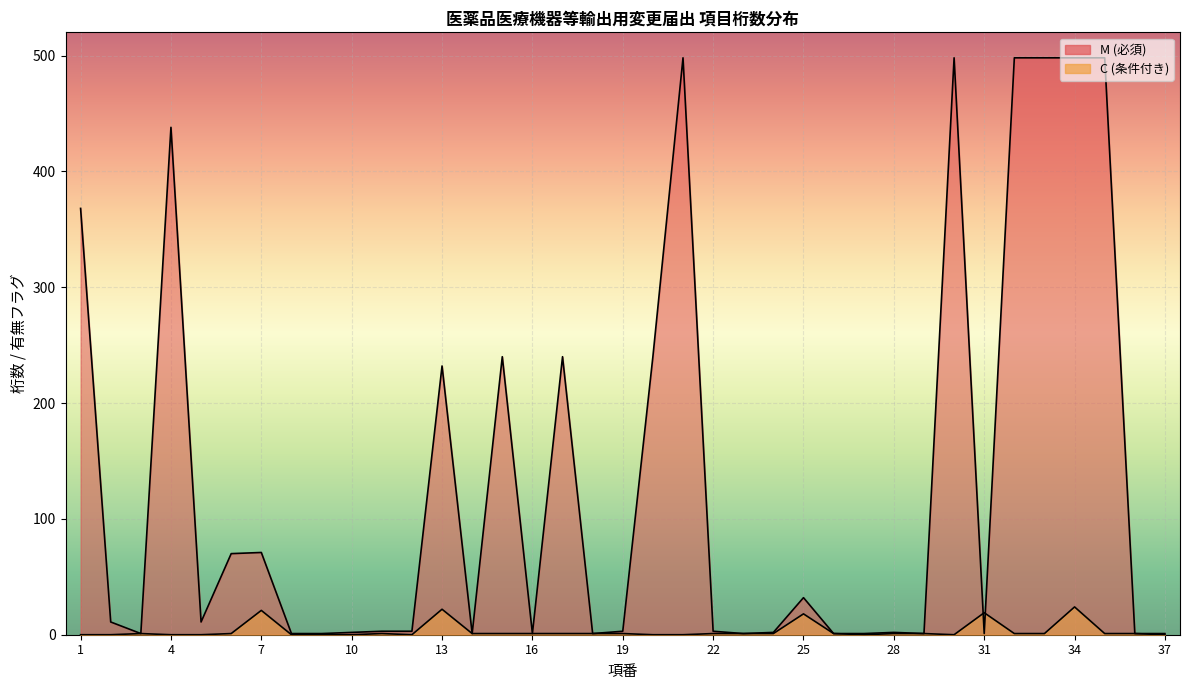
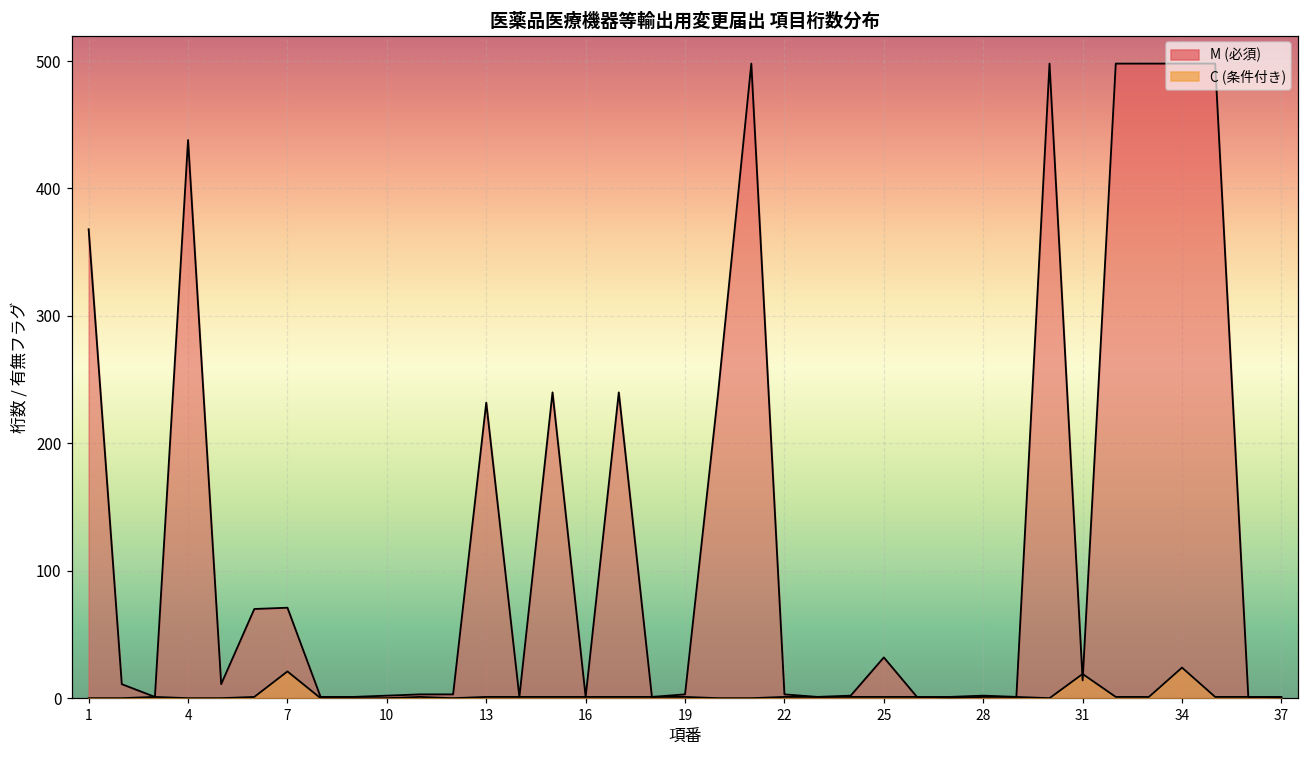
  {
    "M (必須)": {
      "1": 368,
      "4": 438,
      "7": 71,
      "13": 232,
      "25": 32,
-     "31": 1
+     "31": 14
    },
    "C (条件付き)": {
      "1": 0,
      "4": 0,
      "7": 21,
-     "13": 22,
-     "25": 18,
+     "13": 1,
+     "25": 1,
      "31": 19,
      "34": 24
    }
  }
